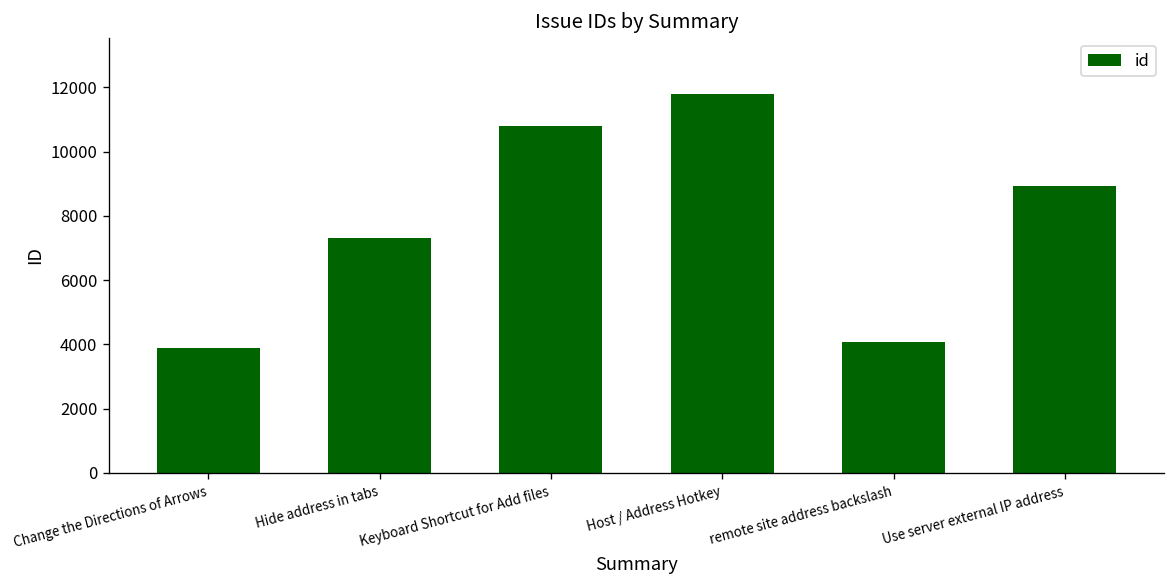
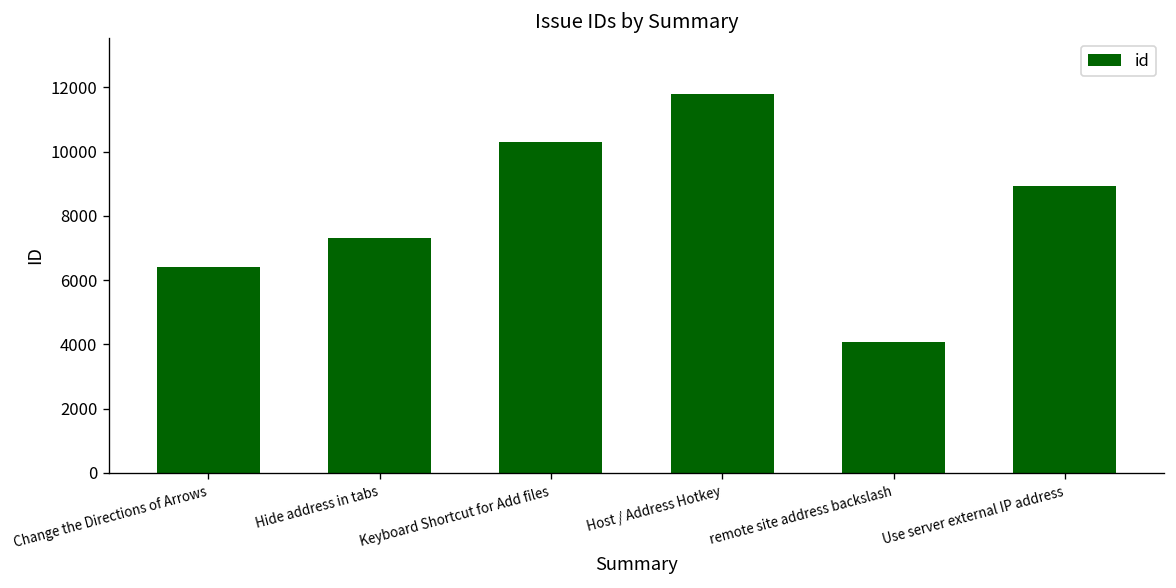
  {
-   "Change the Directions of Arrows": 3900,
+   "Change the Directions of Arrows": 6400,
    "Hide address in tabs": 7300,
-   "Keyboard Shortcut for Add files": 10800,
+   "Keyboard Shortcut for Add files": 10300,
    "Host / Address Hotkey": 11800,
    "remote site address backslash": 4100,
    "Use server external IP address": 8900
  }
